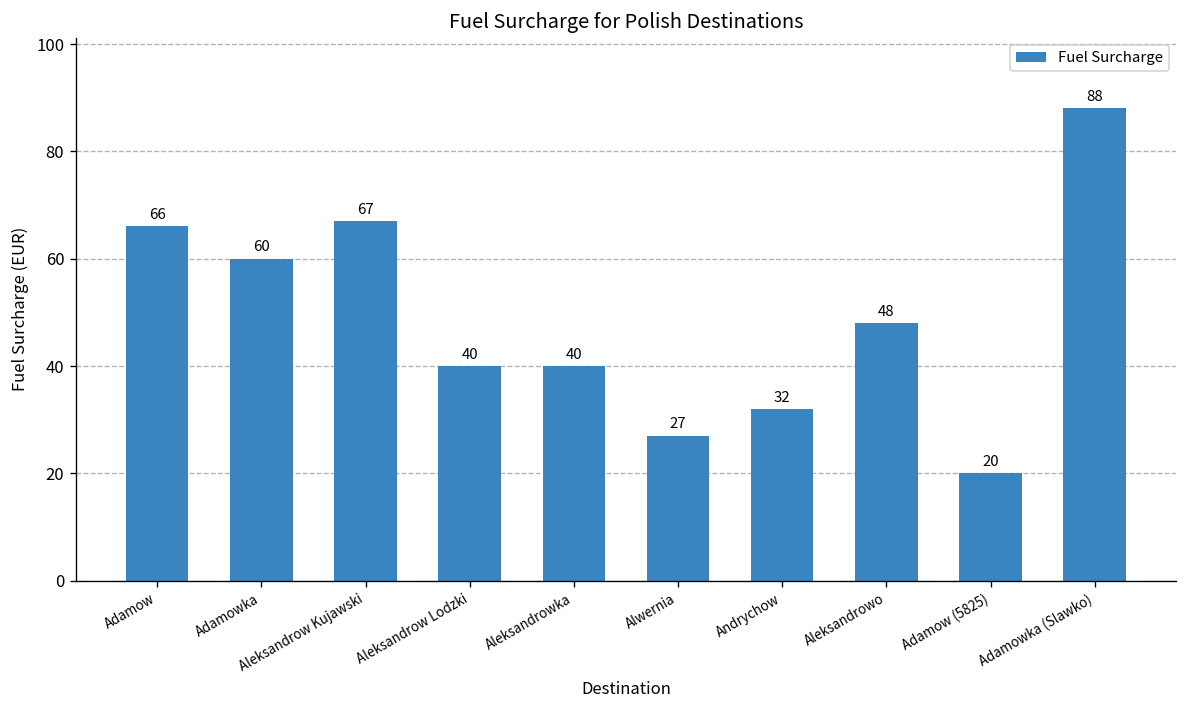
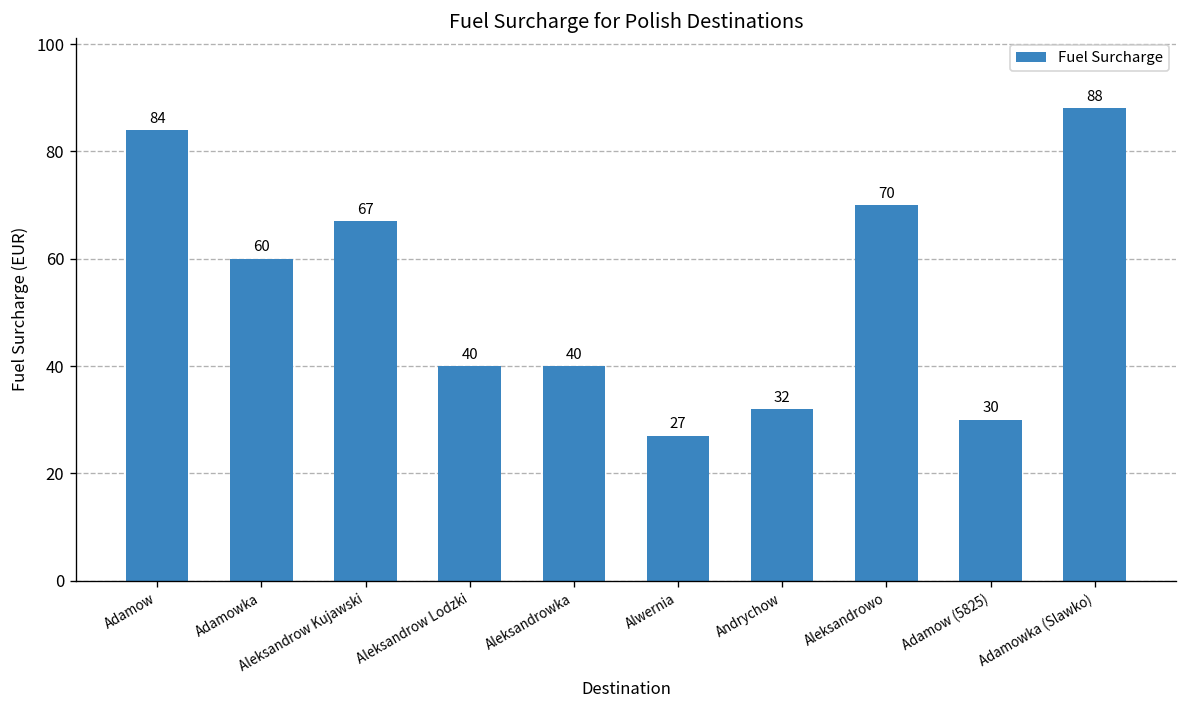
  {
-   "Adamow": 66,
+   "Adamow": 84,
    "Adamowka": 60,
    "Aleksandrow Kujawski": 67,
    "Aleksandrow Lodzki": 40,
    "Aleksandrowka": 40,
    "Alwernia": 27,
    "Andrychow": 32,
-   "Aleksandrowo": 48,
-   "Adamow (5825)": 20,
+   "Aleksandrowo": 70,
+   "Adamow (5825)": 30,
    "Adamowka (Slawko)": 88
  }
